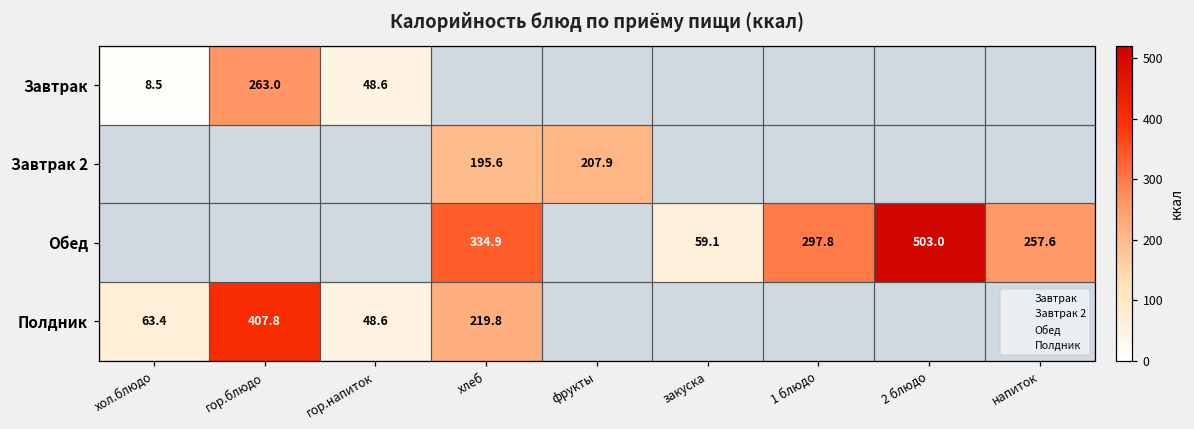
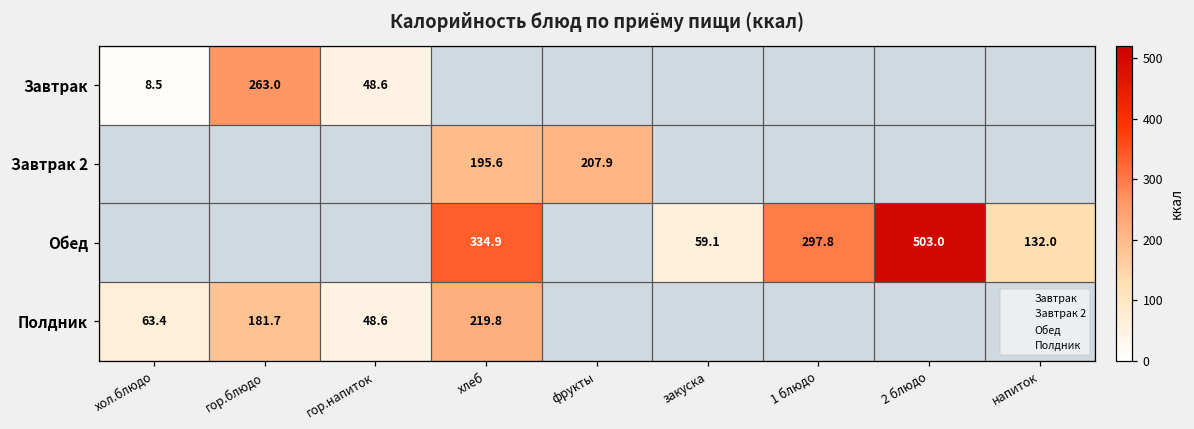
  {
    "Завтрак": {
      "хол.блюдо": 8.5,
      "гор.блюдо": 263.0,
      "гор.напиток": 48.6
    },
    "Завтрак 2": {
      "хлеб": 195.6,
      "фрукты": 207.9
    },
    "Обед": {
      "хлеб": 334.9,
      "закуска": 59.1,
      "1 блюдо": 297.8,
      "2 блюдо": 503.0,
-     "напиток": 257.6
+     "напиток": 132.0
    },
    "Полдник": {
      "хол.блюдо": 63.4,
-     "гор.блюдо": 407.8,
+     "гор.блюдо": 181.7,
      "гор.напиток": 48.6,
      "хлеб": 219.8
    }
  }
